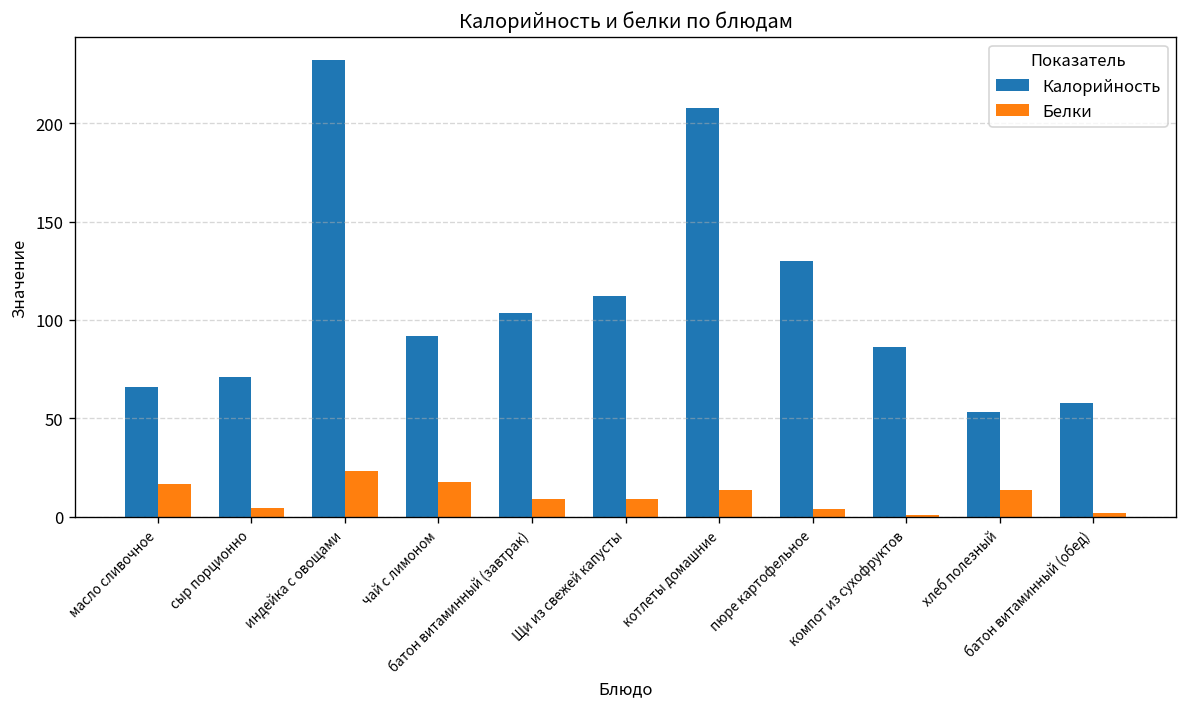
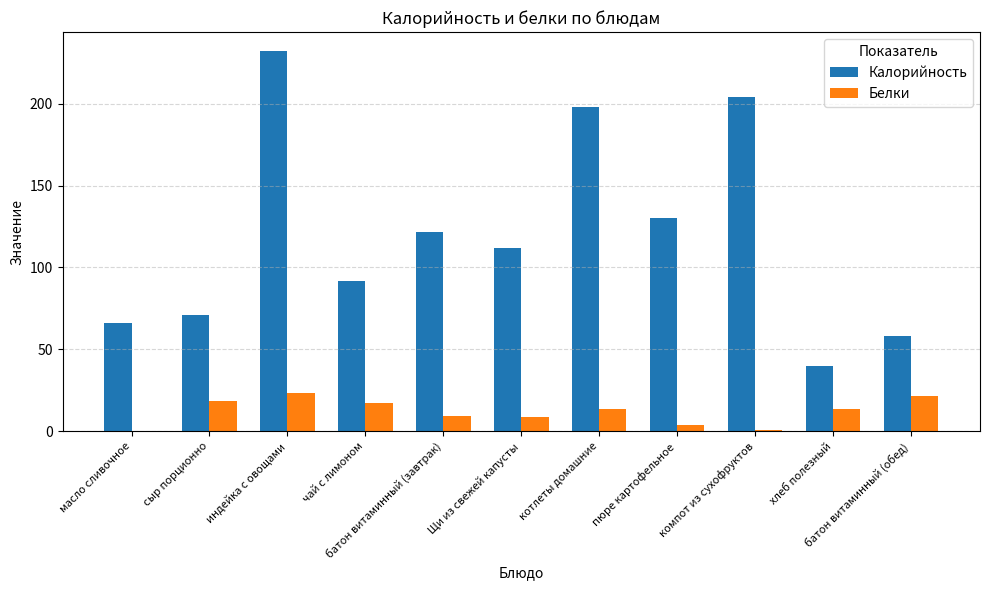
  {
    "Калорийность": {
      "масло сливочное": 66,
      "сыр порционно": 71,
      "индейка с овощами": 232,
      "чай с лимоном": 92,
-     "батон витаминный (завтрак)": 104,
+     "батон витаминный (завтрак)": 122,
      "Щи из свежей капусты": 112,
-     "котлеты домашние": 208,
+     "котлеты домашние": 198,
      "пюре картофельное": 130,
-     "компот из сухофруктов": 86,
-     "хлеб полезный": 53,
+     "компот из сухофруктов": 204,
+     "хлеб полезный": 40,
      "батон витаминный (обед)": 58
    },
    "Белки": {
-     "масло сливочное": 17,
-     "сыр порционно": 5,
+     "масло сливочное": 0,
+     "сыр порционно": 19,
      "индейка с овощами": 23,
      "чай с лимоном": 18,
      "батон витаминный (завтрак)": 9,
      "Щи из свежей капусты": 9,
      "котлеты домашние": 14,
      "пюре картофельное": 4,
      "хлеб полезный": 13,
-     "батон витаминный (обед)": 2
+     "батон витаминный (обед)": 21
    }
  }
